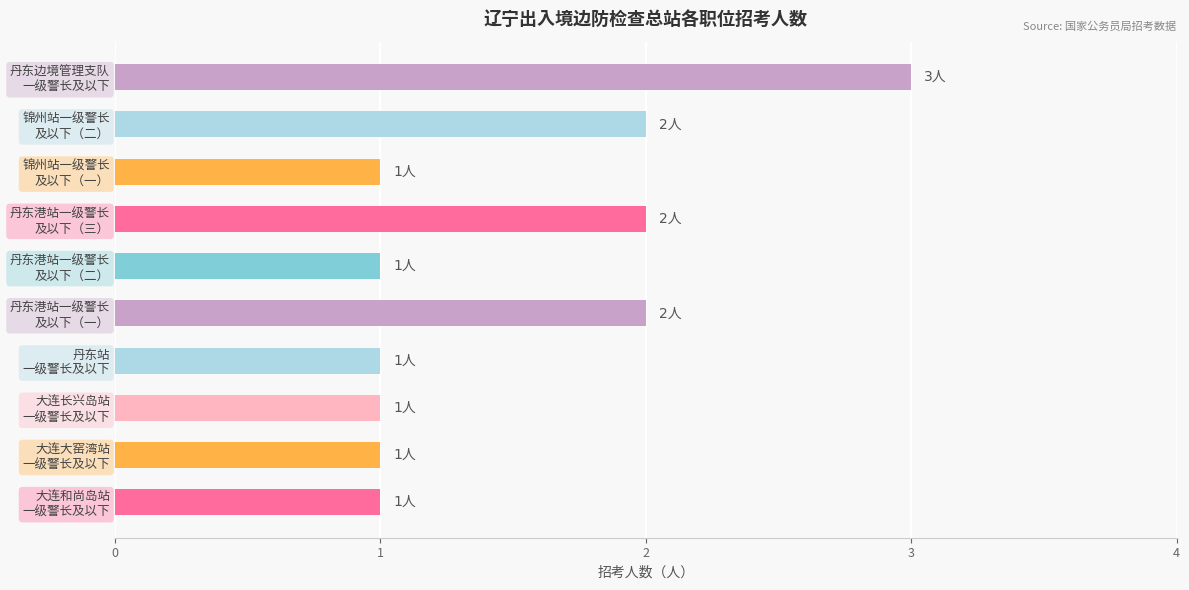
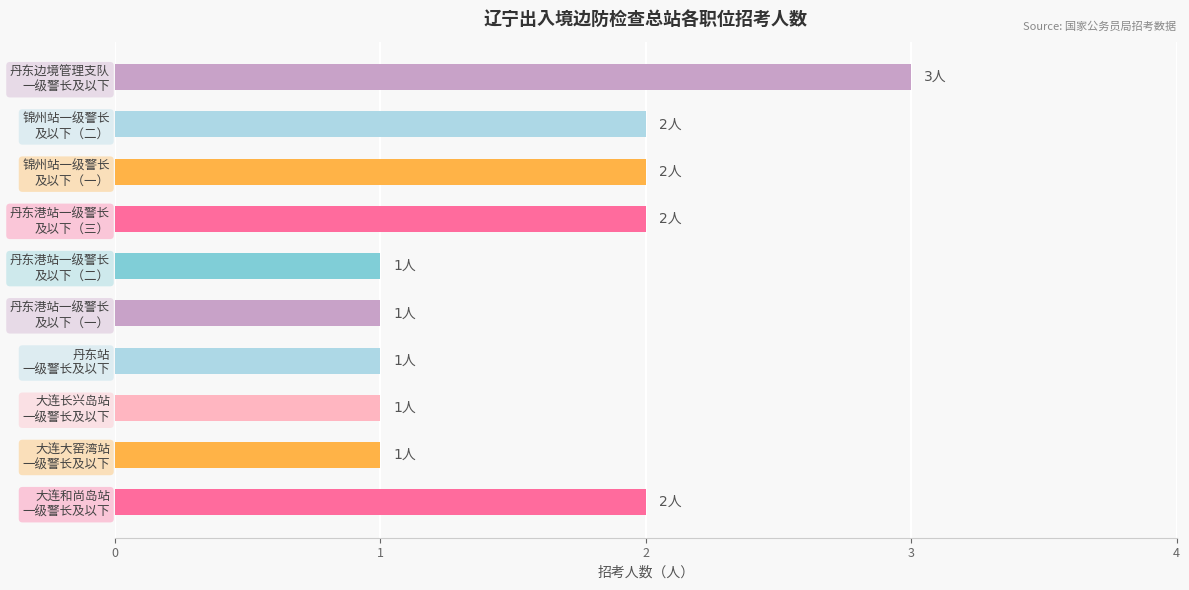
  {
    "丹东边境管理支队 一级警长及以下": "3人",
    "锦州站一级警长 及以下（二）": "2人",
-   "锦州站一级警长 及以下（一）": "1人",
+   "锦州站一级警长 及以下（一）": "2人",
    "丹东港站一级警长 及以下（三）": "2人",
    "丹东港站一级警长 及以下（二）": "1人",
-   "丹东港站一级警长 及以下（一）": "2人",
+   "丹东港站一级警长 及以下（一）": "1人",
    "丹东站 一级警长及以下": "1人",
    "大连长兴岛站 一级警长及以下": "1人",
    "大连大窑湾站 一级警长及以下": "1人",
-   "大连和尚岛站 一级警长及以下": "1人"
+   "大连和尚岛站 一级警长及以下": "2人"
  }
